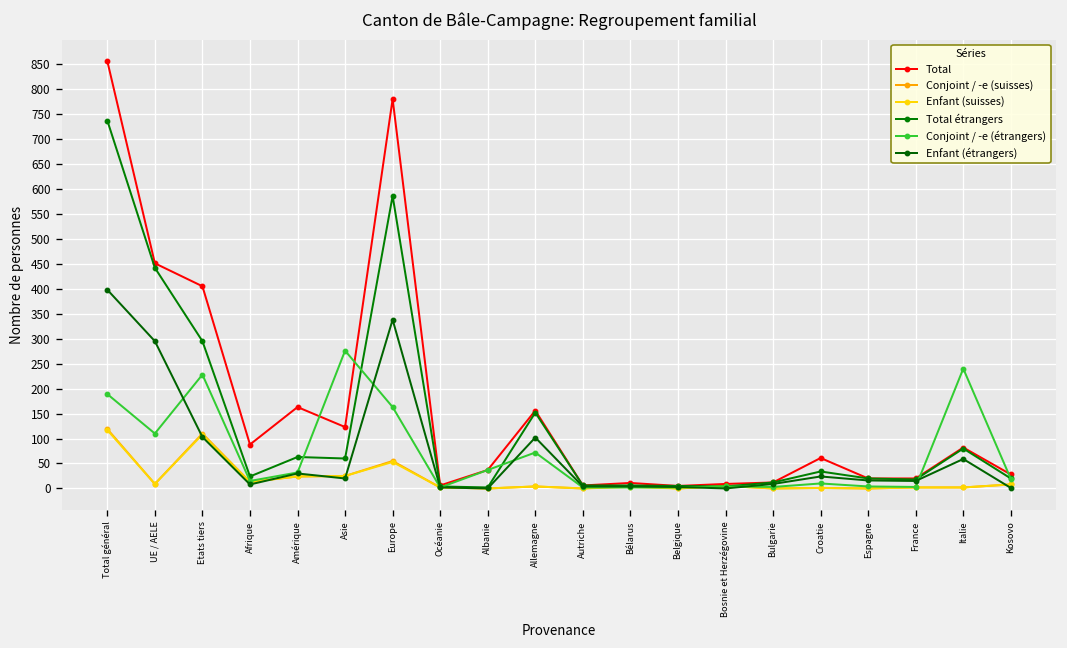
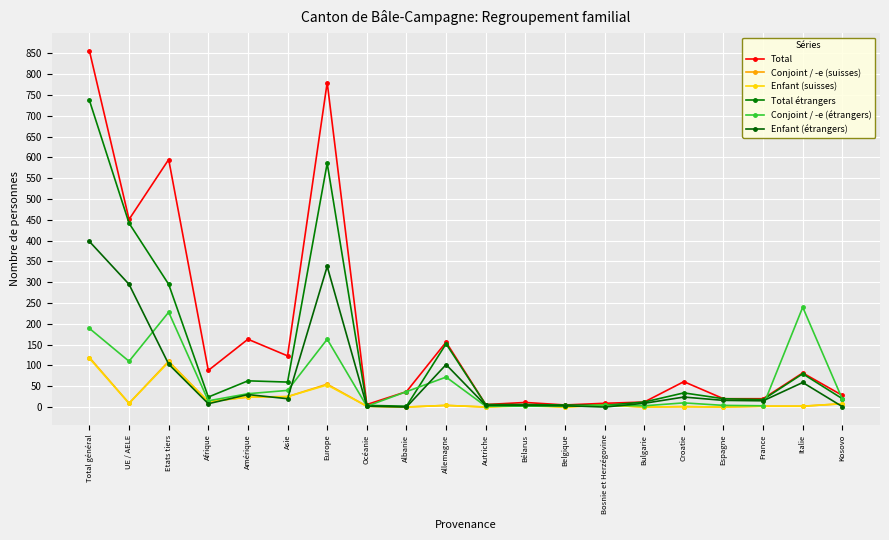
  {
    "Total": {
      "Total général": 860,
      "UE / AELE": 450,
-     "Etats tiers": 410,
+     "Etats tiers": 600,
      "Afrique": 90,
      "Amérique": 160,
      "Asie": 120,
      "Europe": 780,
      "Croatie": 60,
      "Kosovo": 30
    },
    "Conjoint / -e (étrangers)": {
      "Total général": 190,
      "UE / AELE": 110,
      "Etats tiers": 230,
-     "Asie": 280,
+     "Asie": 40,
      "Europe": 160,
      "Allemagne": 70,
      "Croatie": 10,
      "Italie": 240
    }
  }
